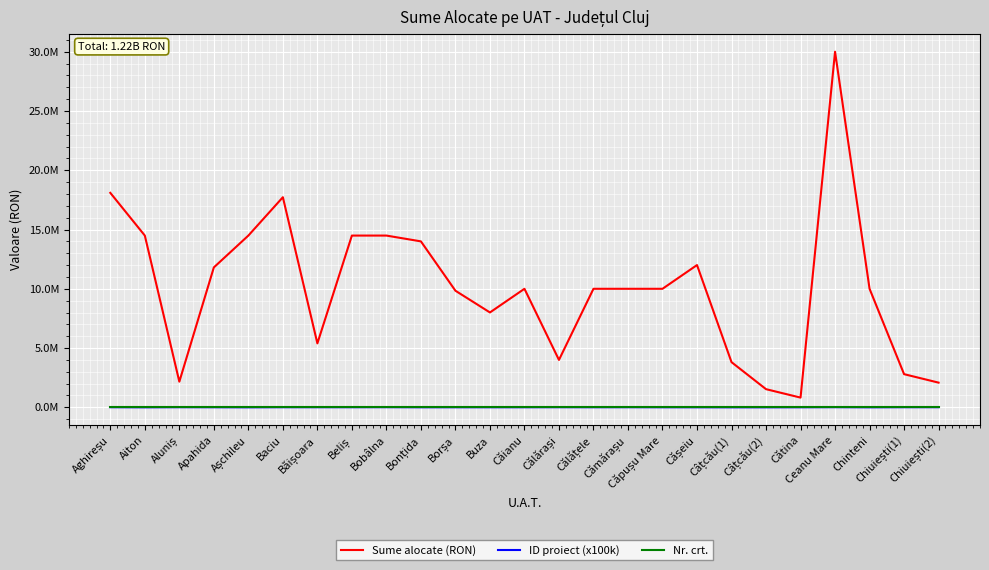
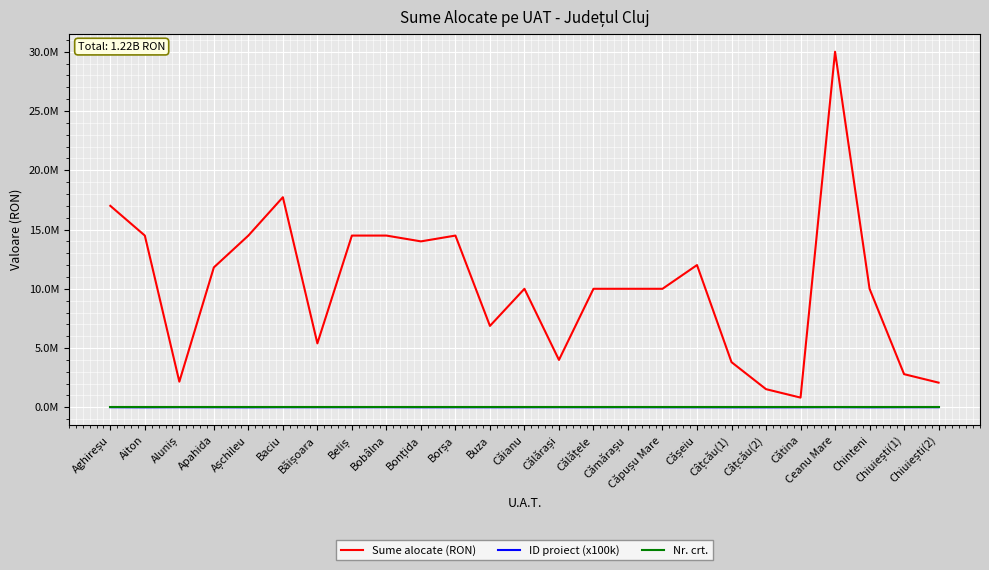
  {
    "Sume alocate (RON)": {
-     "Aghireșu": 18100000,
+     "Aghireșu": 17000000,
      "Aiton": 14500000,
      "Aluniș": 2200000,
      "Apahida": 11800000,
      "Așchileu": 14500000,
      "Baciu": 17700000,
      "Băișoara": 5400000,
      "Beliș": 14500000,
      "Bobâlna": 14500000,
      "Bonțida": 14000000,
-     "Borșa": 9800000,
-     "Buza": 8000000,
+     "Borșa": 14500000,
+     "Buza": 6900000,
      "Căianu": 10000000,
      "Călărași": 4000000,
      "Călățele": 10000000,
      "Cămărașu": 10000000,
      "Căpușu Mare": 10000000,
      "Cășeiu": 12000000,
      "Câțcău(1)": 3800000,
      "Câțcău(2)": 1500000,
      "Cătina": 800000,
      "Ceanu Mare": 30000000,
      "Chinteni": 10000000,
      "Chiuiești(1)": 2800000,
      "Chiuiești(2)": 2100000
    }
  }
